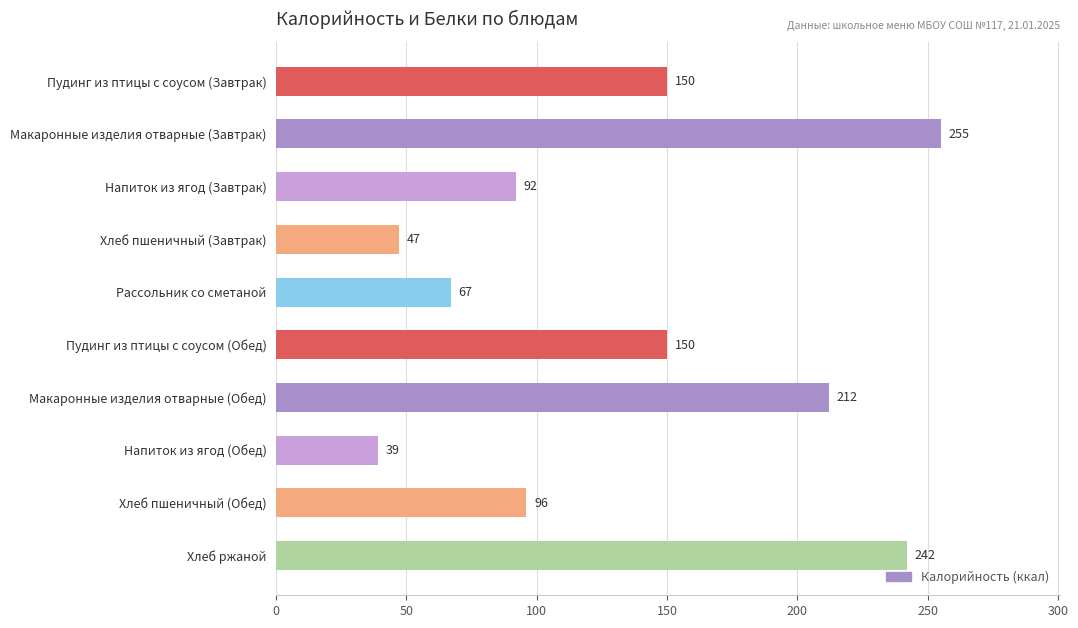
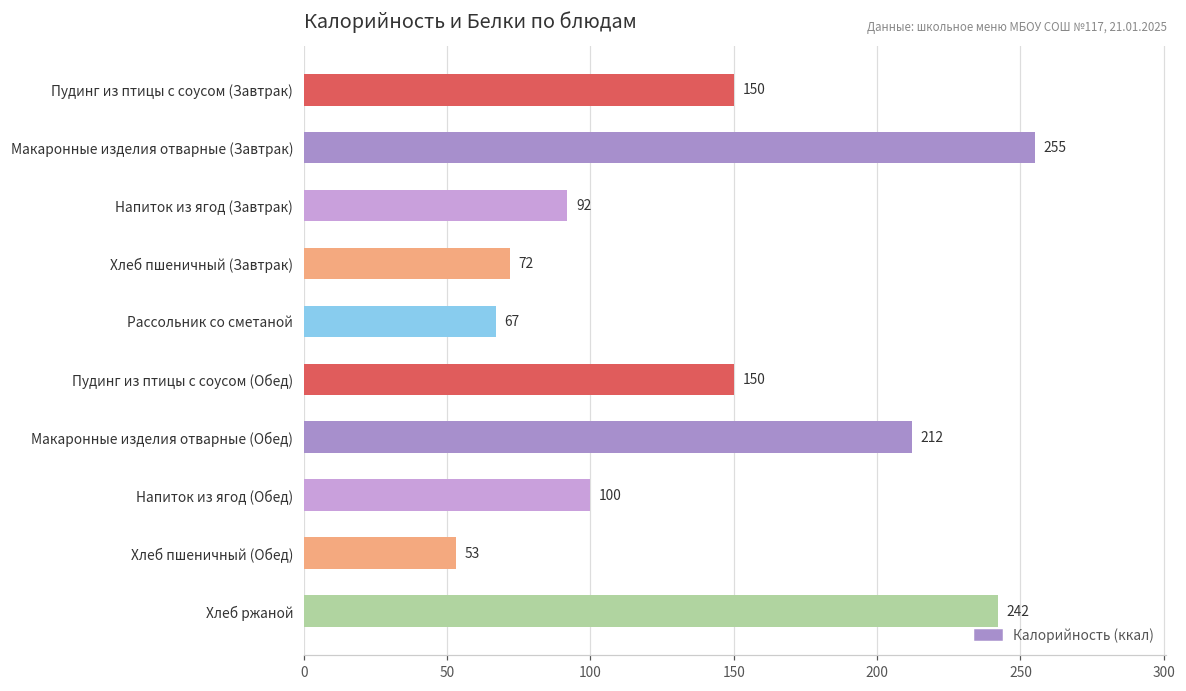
  {
    "Пудинг из птицы с соусом (Завтрак)": 150,
    "Макаронные изделия отварные (Завтрак)": 255,
    "Напиток из ягод (Завтрак)": 92,
-   "Хлеб пшеничный (Завтрак)": 47,
+   "Хлеб пшеничный (Завтрак)": 72,
    "Рассольник со сметаной": 67,
    "Пудинг из птицы с соусом (Обед)": 150,
    "Макаронные изделия отварные (Обед)": 212,
-   "Напиток из ягод (Обед)": 39,
-   "Хлеб пшеничный (Обед)": 96,
+   "Напиток из ягод (Обед)": 100,
+   "Хлеб пшеничный (Обед)": 53,
    "Хлеб ржаной": 242
  }
